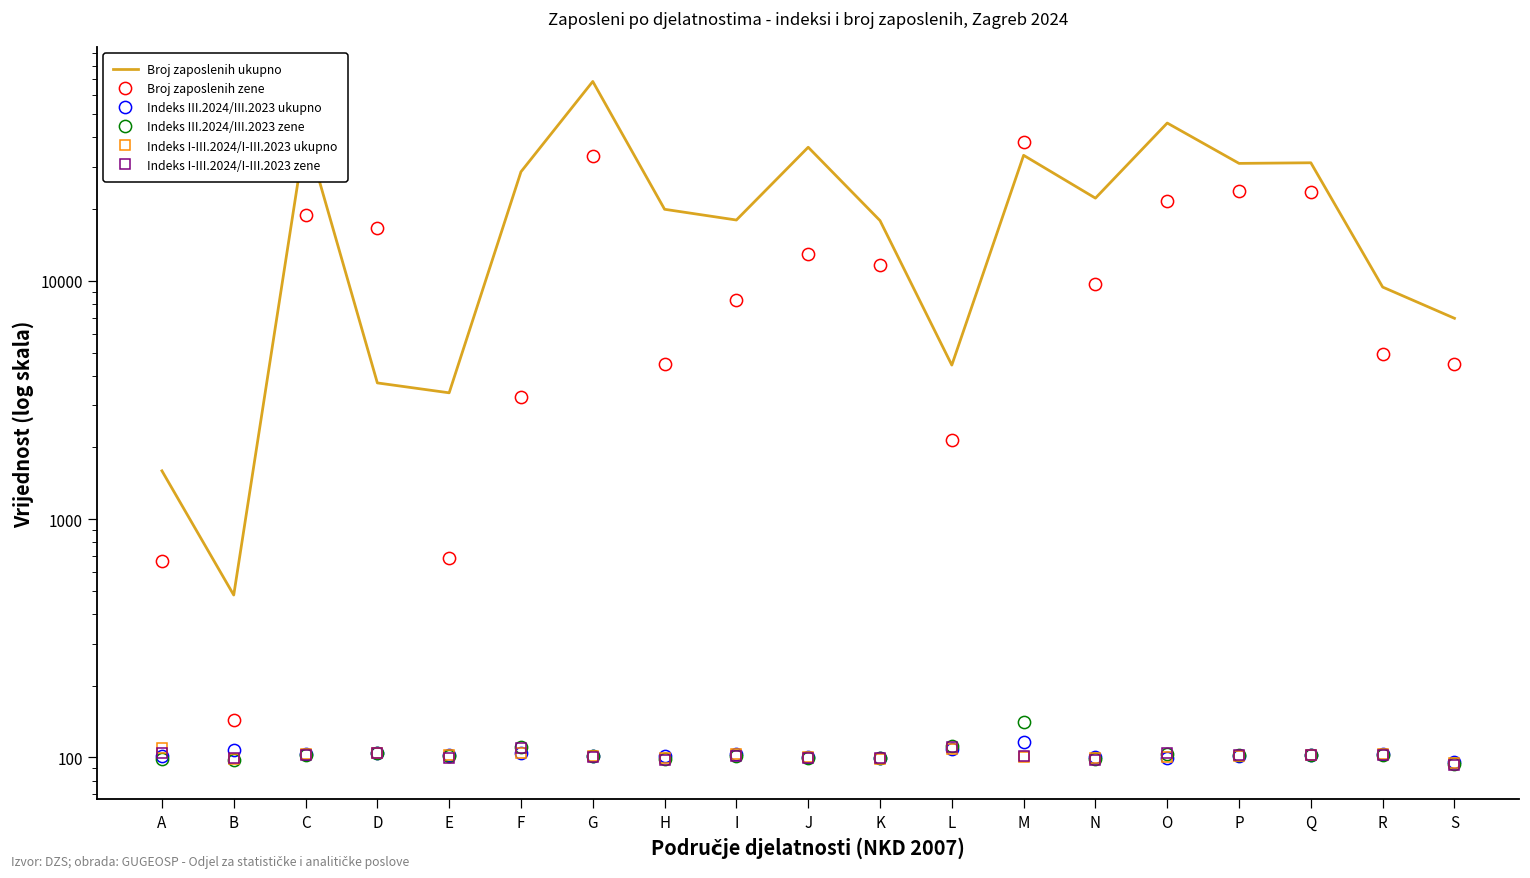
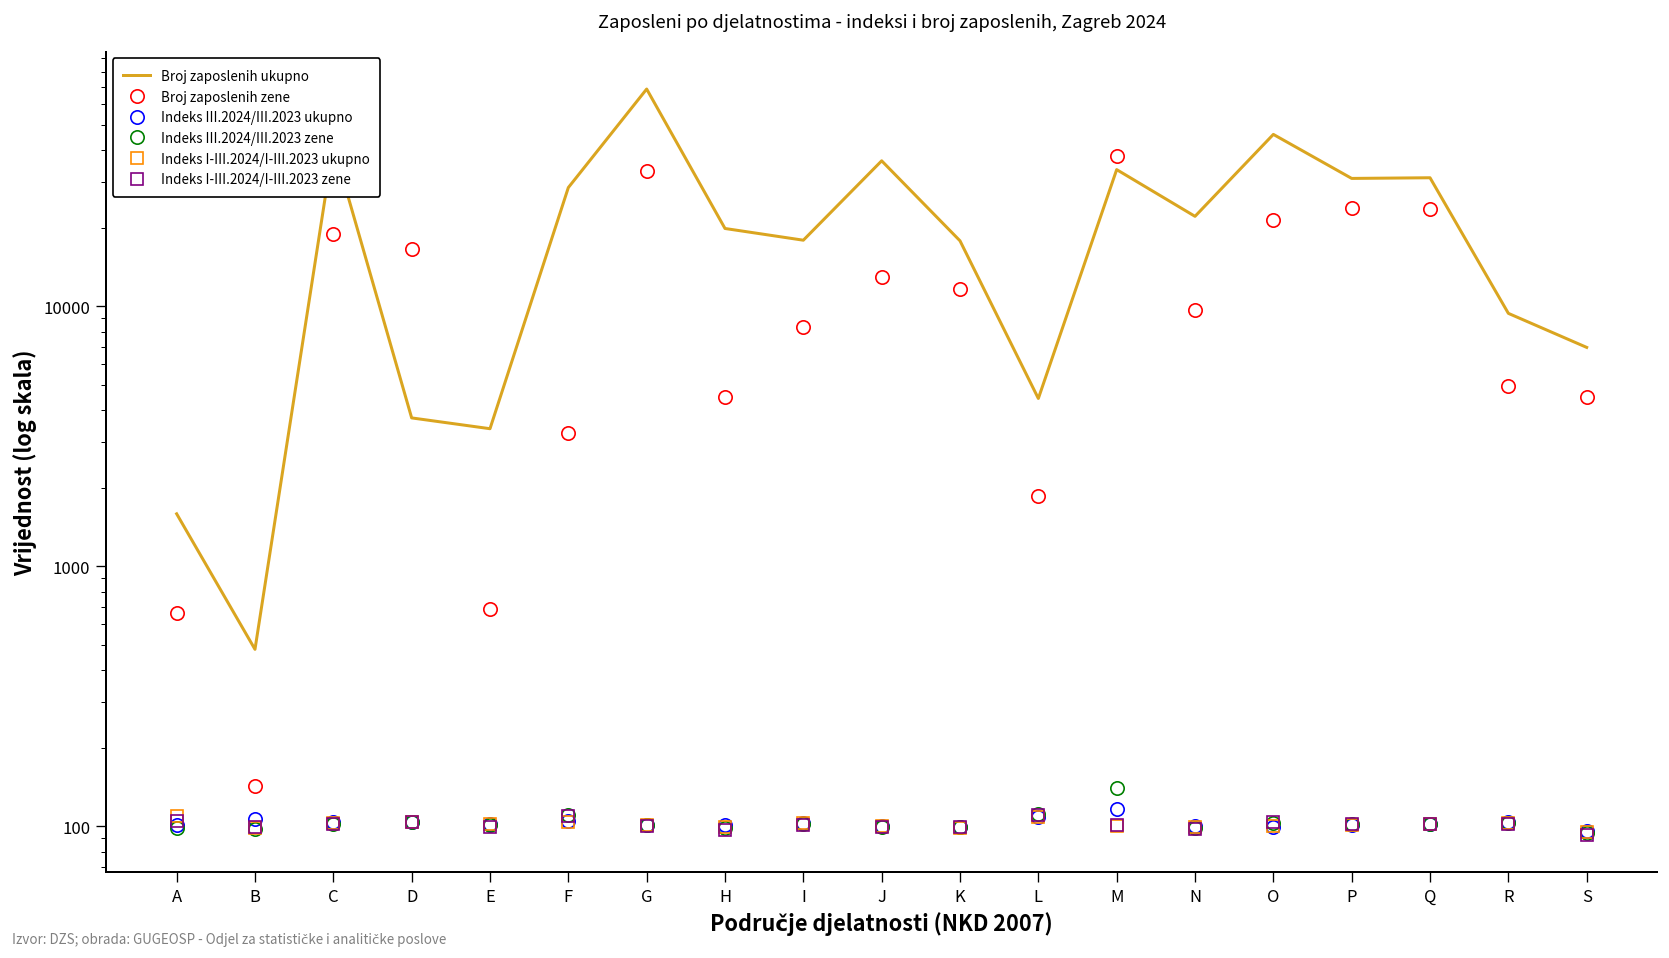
  {
    "Broj zaposlenih zene": {
      "A": 670,
      "B": 140,
      "C": 19000,
      "D": 17000,
      "E": 680,
      "F": 3300,
      "G": 33000,
      "H": 4500,
      "I": 8300,
      "J": 13000,
      "K": 12000,
-     "L": 2100,
+     "L": 1900,
      "M": 38000,
      "N": 10000,
      "O": 22000,
      "P": 24000,
      "Q": 24000,
      "R": 4900,
      "S": 4500
    },
    "Indeks III.2024/III.2023 ukupno": {
      "A": 100,
      "B": 110,
      "M": 120
    },
    "Indeks III.2024/III.2023 zene": {
      "A": 100,
      "M": 140
    },
    "Indeks I-III.2024/I-III.2023 zene": {
      "A": 100
    }
  }
